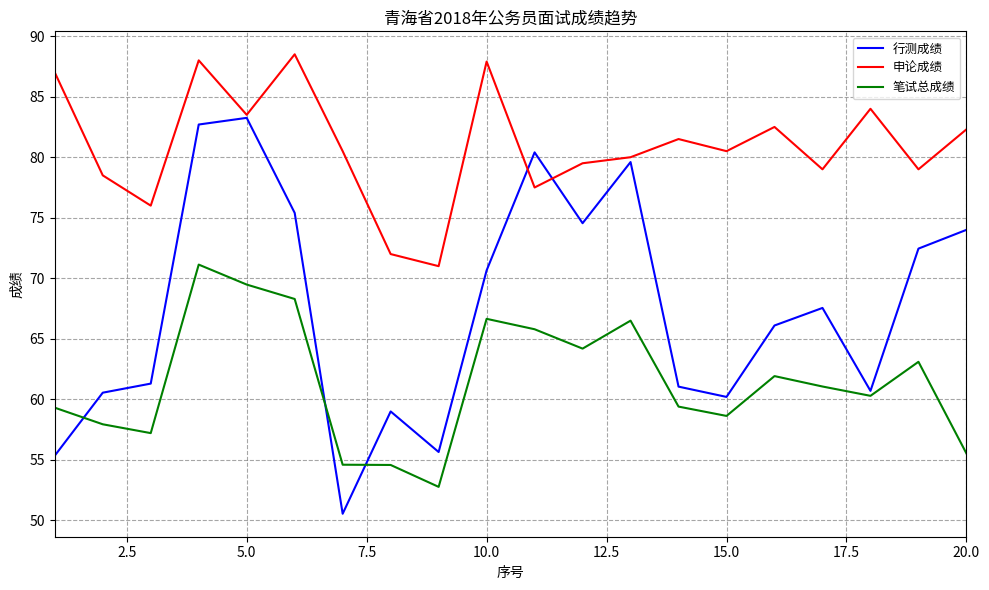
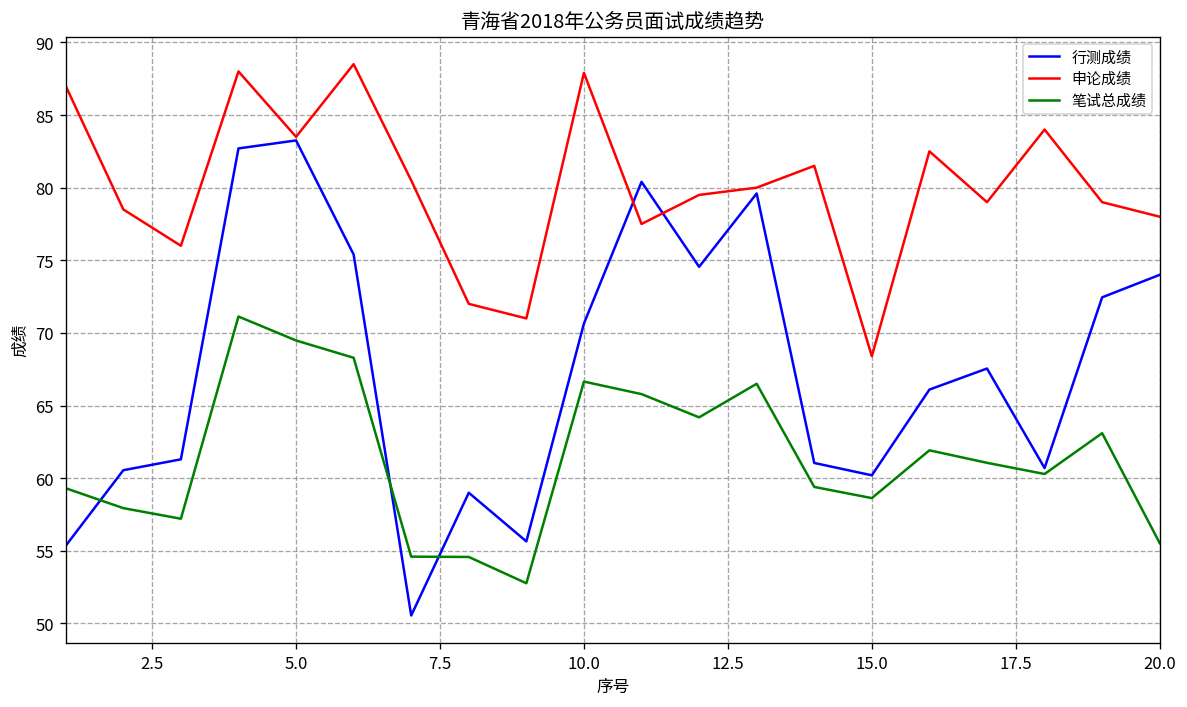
  {
    "行测成绩": {
      "5.0": 83.3,
      "10.0": 70.7,
      "15.0": 60.2,
      "20.0": 74.0
    },
    "申论成绩": {
      "5.0": 83.5,
      "10.0": 87.9,
-     "15.0": 80.5,
-     "20.0": 82.3
+     "15.0": 68.4,
+     "20.0": 78.0
    },
    "笔试总成绩": {
      "5.0": 69.5,
      "10.0": 66.7,
      "15.0": 58.6,
      "20.0": 55.5
    }
  }
